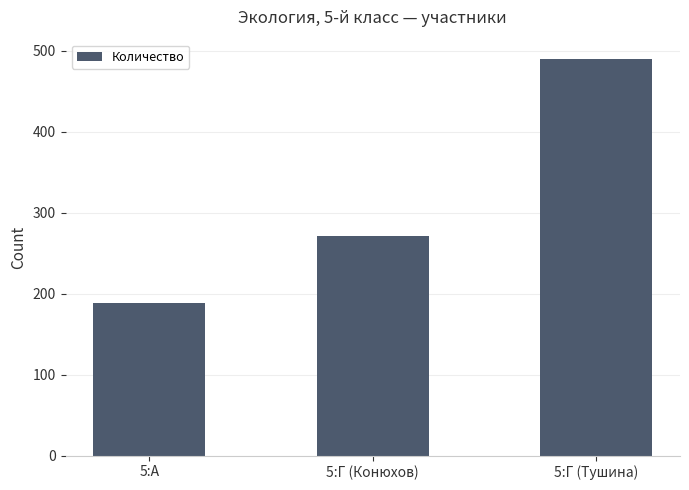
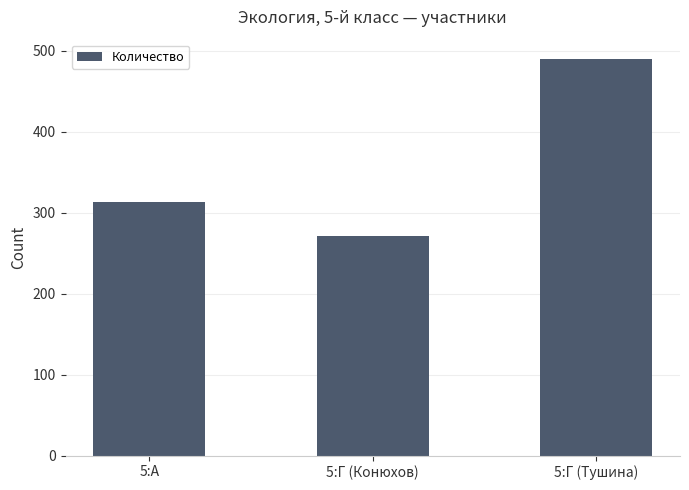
  {
-   "5:А": 190,
+   "5:А": 310,
    "5:Г (Конюхов)": 270,
    "5:Г (Тушина)": 490
  }
